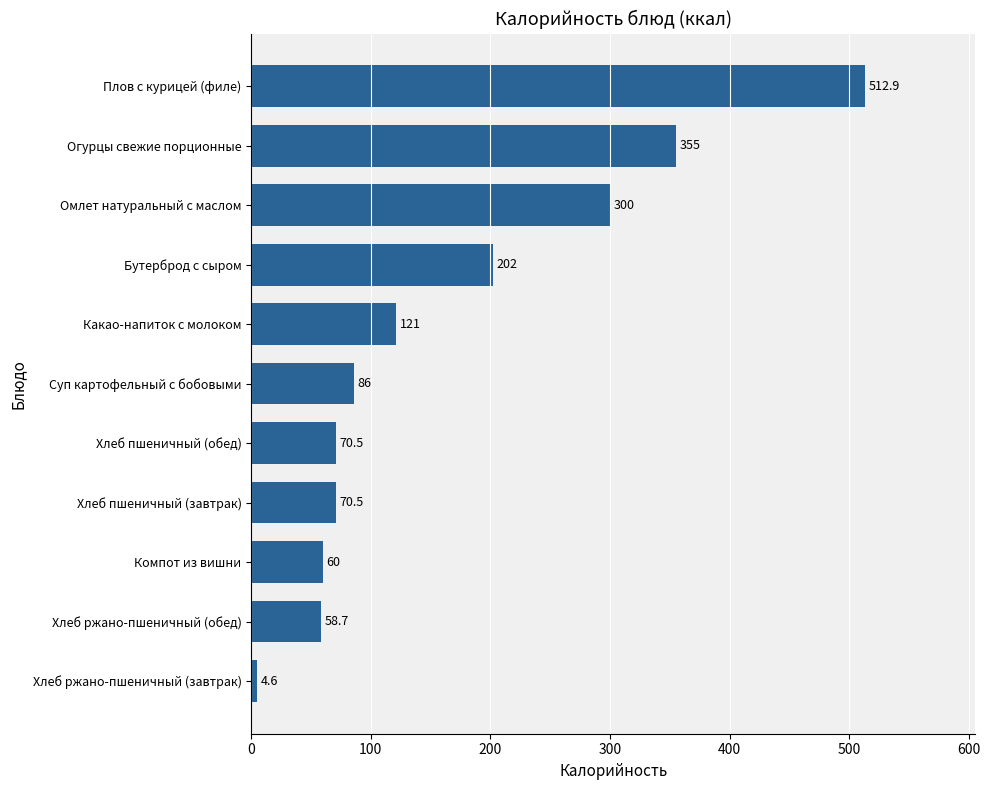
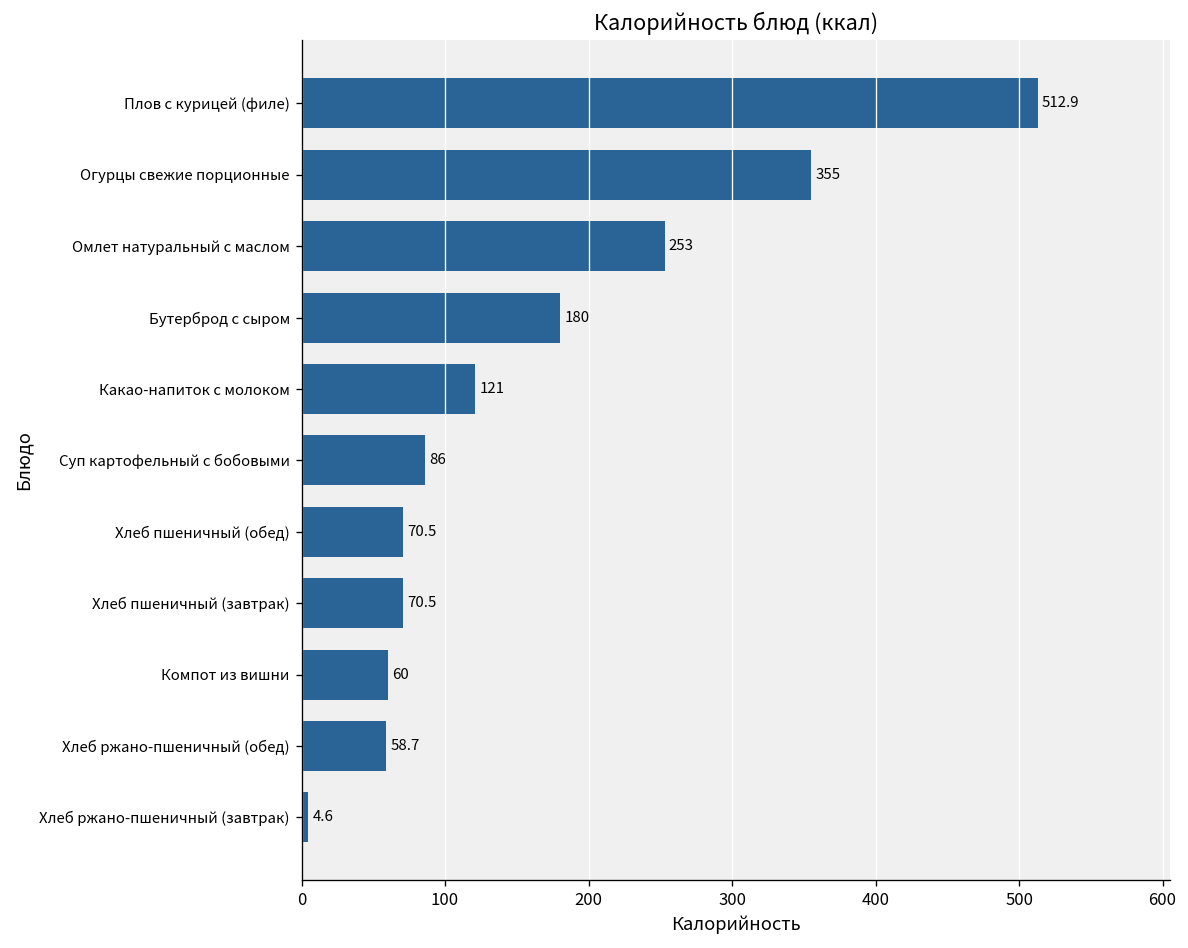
  {
    "Плов с курицей (филе)": 512.9,
    "Огурцы свежие порционные": 355,
-   "Омлет натуральный с маслом": 300,
-   "Бутерброд с сыром": 202,
+   "Омлет натуральный с маслом": 253,
+   "Бутерброд с сыром": 180,
    "Какао-напиток с молоком": 121,
    "Суп картофельный с бобовыми": 86,
    "Хлеб пшеничный (обед)": 70.5,
    "Хлеб пшеничный (завтрак)": 70.5,
    "Компот из вишни": 60,
    "Хлеб ржано-пшеничный (обед)": 58.7,
    "Хлеб ржано-пшеничный (завтрак)": 4.6
  }
